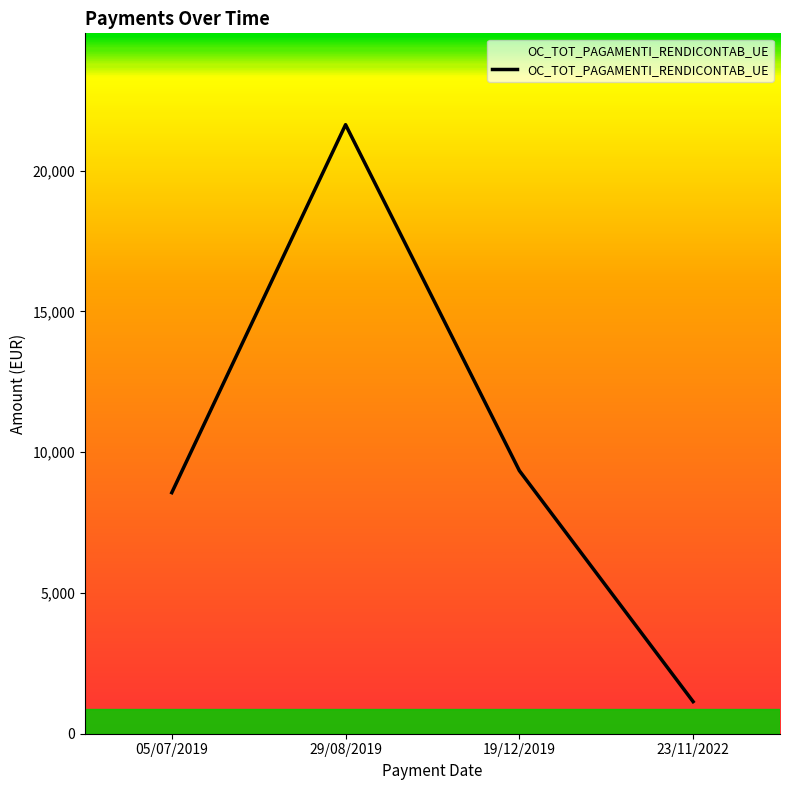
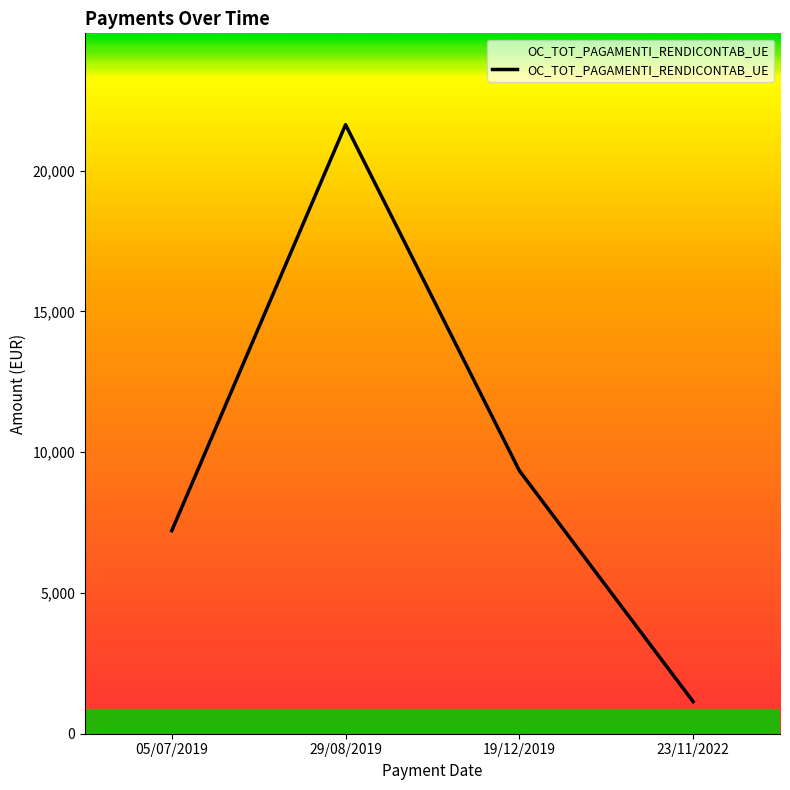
  {
-   "05/07/2019": "8,600",
+   "05/07/2019": "7,200",
    "29/08/2019": "21,600",
    "19/12/2019": "9,300",
    "23/11/2022": "1,100"
  }
